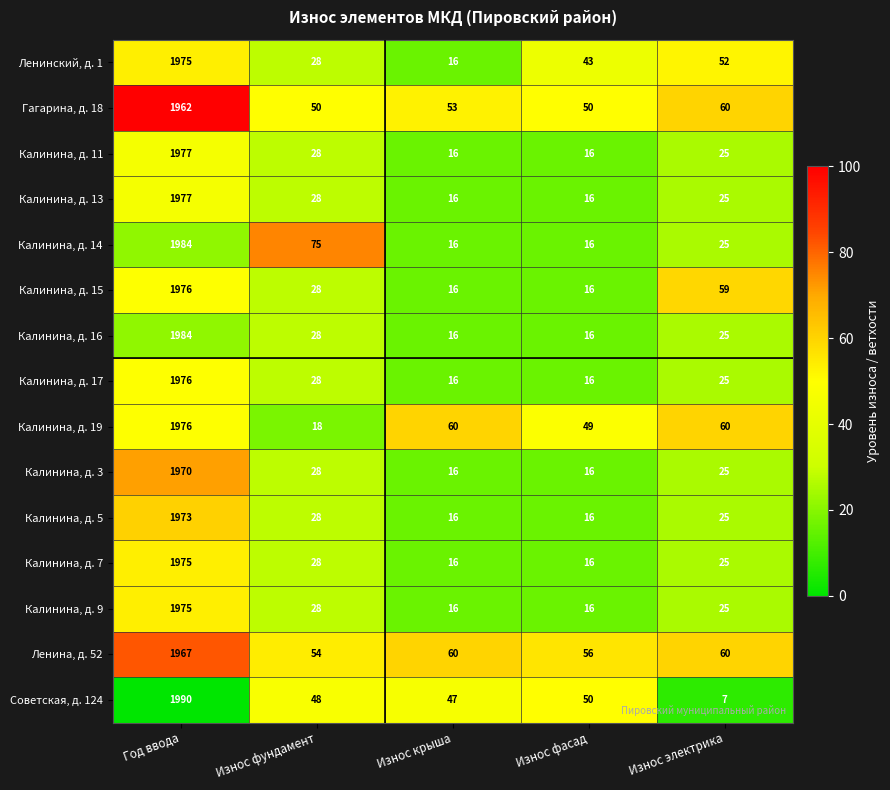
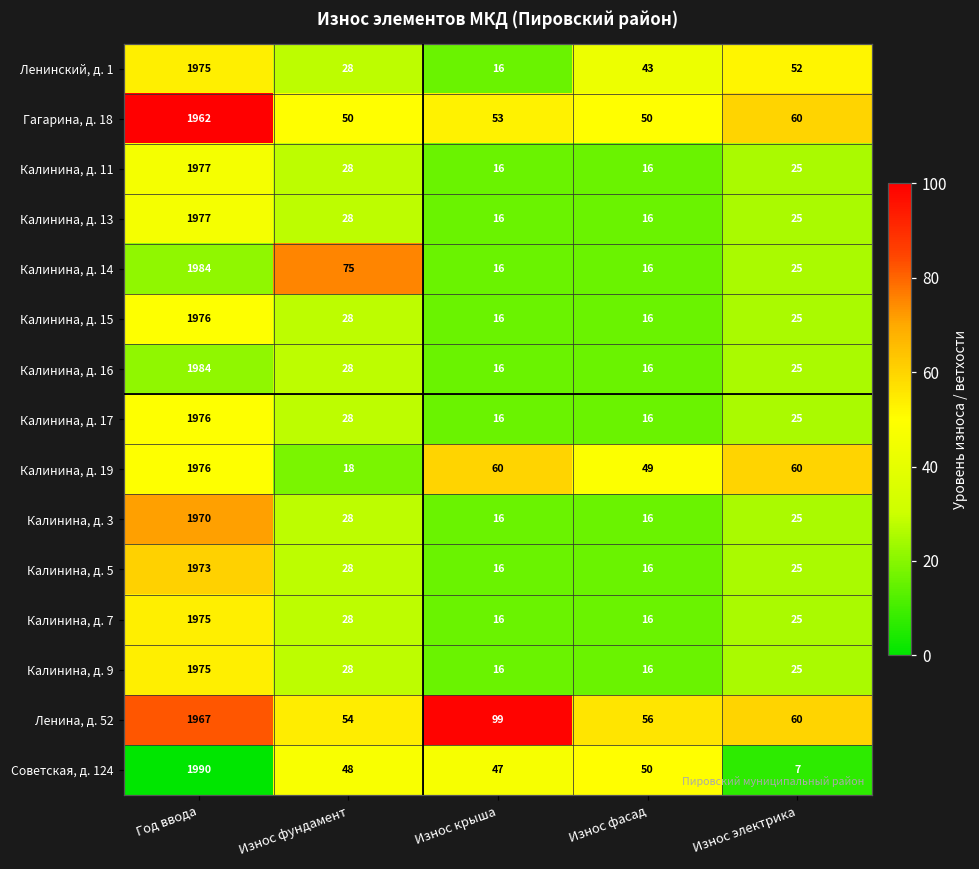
  {
    "Ленинский, д. 1": {
      "Год ввода": 1975,
      "Износ фундамент": 28,
      "Износ крыша": 16,
      "Износ фасад": 43,
      "Износ электрика": 52
    },
    "Гагарина, д. 18": {
      "Год ввода": 1962,
      "Износ фундамент": 50,
      "Износ крыша": 53,
      "Износ фасад": 50,
      "Износ электрика": 60
    },
    "Калинина, д. 11": {
      "Год ввода": 1977,
      "Износ фундамент": 28,
      "Износ крыша": 16,
      "Износ фасад": 16,
      "Износ электрика": 25
    },
    "Калинина, д. 13": {
      "Год ввода": 1977,
      "Износ фундамент": 28,
      "Износ крыша": 16,
      "Износ фасад": 16,
      "Износ электрика": 25
    },
    "Калинина, д. 14": {
      "Год ввода": 1984,
      "Износ фундамент": 75,
      "Износ крыша": 16,
      "Износ фасад": 16,
      "Износ электрика": 25
    },
    "Калинина, д. 15": {
      "Год ввода": 1976,
      "Износ фундамент": 28,
      "Износ крыша": 16,
      "Износ фасад": 16,
-     "Износ электрика": 59
+     "Износ электрика": 25
    },
    "Калинина, д. 16": {
      "Год ввода": 1984,
      "Износ фундамент": 28,
      "Износ крыша": 16,
      "Износ фасад": 16,
      "Износ электрика": 25
    },
    "Калинина, д. 17": {
      "Год ввода": 1976,
      "Износ фундамент": 28,
      "Износ крыша": 16,
      "Износ фасад": 16,
      "Износ электрика": 25
    },
    "Калинина, д. 19": {
      "Год ввода": 1976,
      "Износ фундамент": 18,
      "Износ крыша": 60,
      "Износ фасад": 49,
      "Износ электрика": 60
    },
    "Калинина, д. 3": {
      "Год ввода": 1970,
      "Износ фундамент": 28,
      "Износ крыша": 16,
      "Износ фасад": 16,
      "Износ электрика": 25
    },
    "Калинина, д. 5": {
      "Год ввода": 1973,
      "Износ фундамент": 28,
      "Износ крыша": 16,
      "Износ фасад": 16,
      "Износ электрика": 25
    },
    "Калинина, д. 7": {
      "Год ввода": 1975,
      "Износ фундамент": 28,
      "Износ крыша": 16,
      "Износ фасад": 16,
      "Износ электрика": 25
    },
    "Калинина, д. 9": {
      "Год ввода": 1975,
      "Износ фундамент": 28,
      "Износ крыша": 16,
      "Износ фасад": 16,
      "Износ электрика": 25
    },
    "Ленина, д. 52": {
      "Год ввода": 1967,
      "Износ фундамент": 54,
-     "Износ крыша": 60,
+     "Износ крыша": 99,
      "Износ фасад": 56,
      "Износ электрика": 60
    },
    "Советская, д. 124": {
      "Год ввода": 1990,
      "Износ фундамент": 48,
      "Износ крыша": 47,
      "Износ фасад": 50
    }
  }
